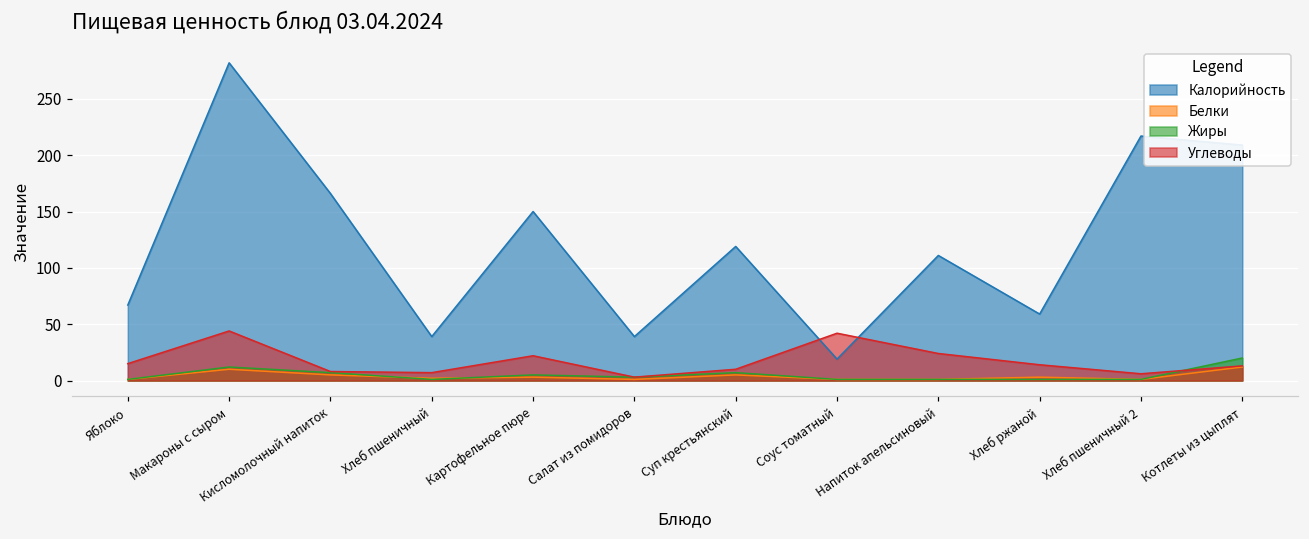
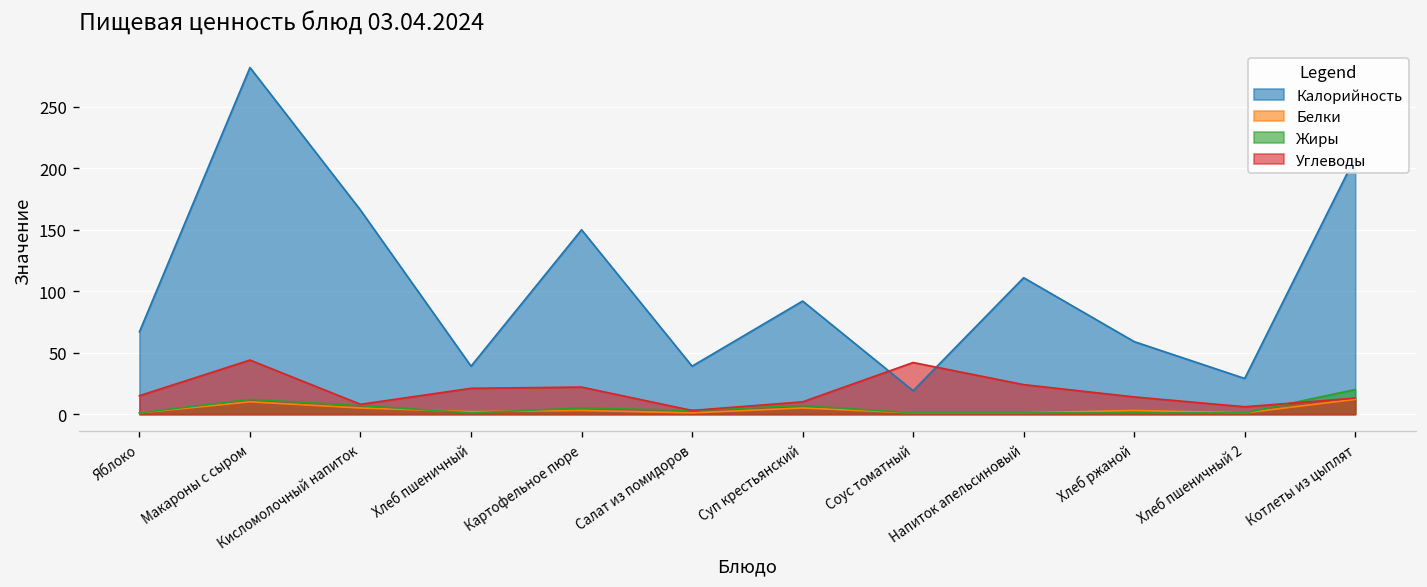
  {
    "Калорийность": {
      "Яблоко": 67,
      "Макароны с сыром": 282,
      "Кисломолочный напиток": 166,
      "Хлеб пшеничный": 39,
      "Картофельное пюре": 150,
      "Салат из помидоров": 39,
-     "Суп крестьянский": 119,
+     "Суп крестьянский": 92,
      "Соус томатный": 19,
      "Напиток апельсиновый": 111,
      "Хлеб ржаной": 59,
-     "Хлеб пшеничный 2": 217
+     "Хлеб пшеничный 2": 29
    },
    "Жиры": {
      "Котлеты из цыплят": 20
    },
    "Углеводы": {
      "Яблоко": 15,
      "Макароны с сыром": 44,
-     "Хлеб пшеничный": 7,
+     "Хлеб пшеничный": 21,
      "Картофельное пюре": 22,
      "Суп крестьянский": 10,
      "Соус томатный": 42,
      "Напиток апельсиновый": 24,
      "Хлеб ржаной": 14,
      "Хлеб пшеничный 2": 6
    }
  }
